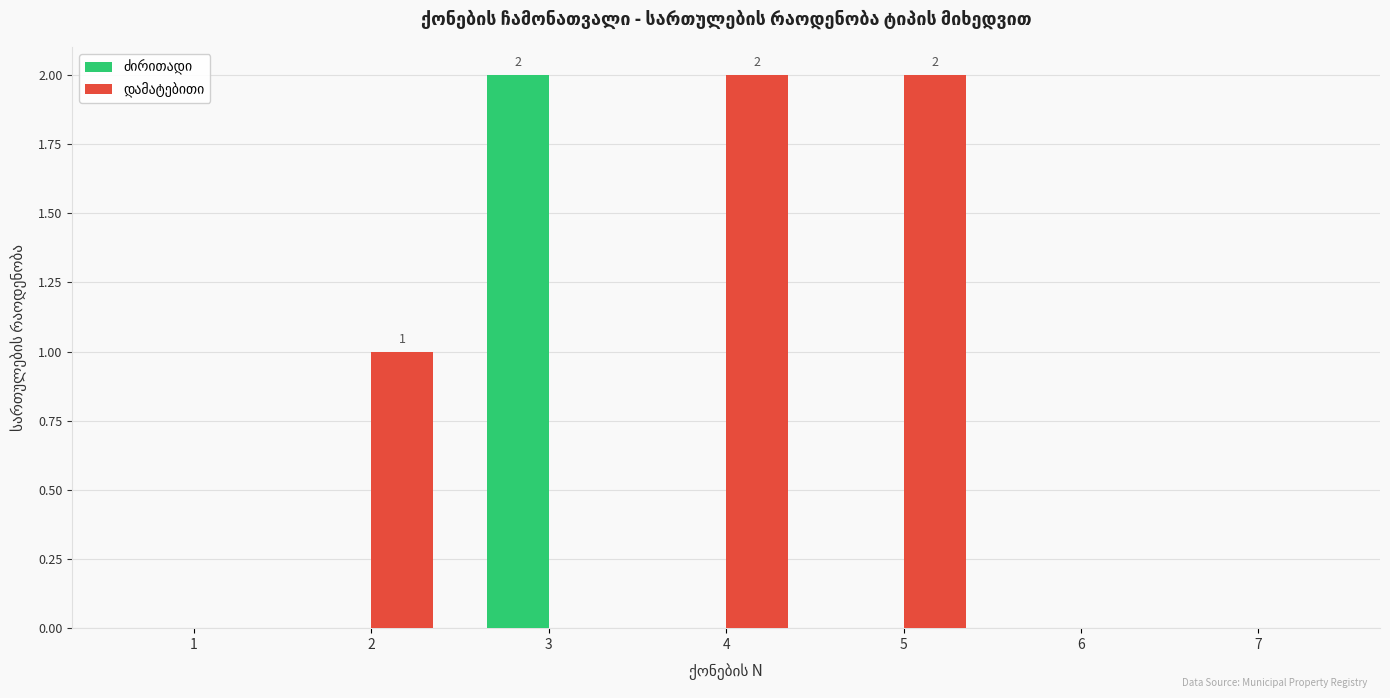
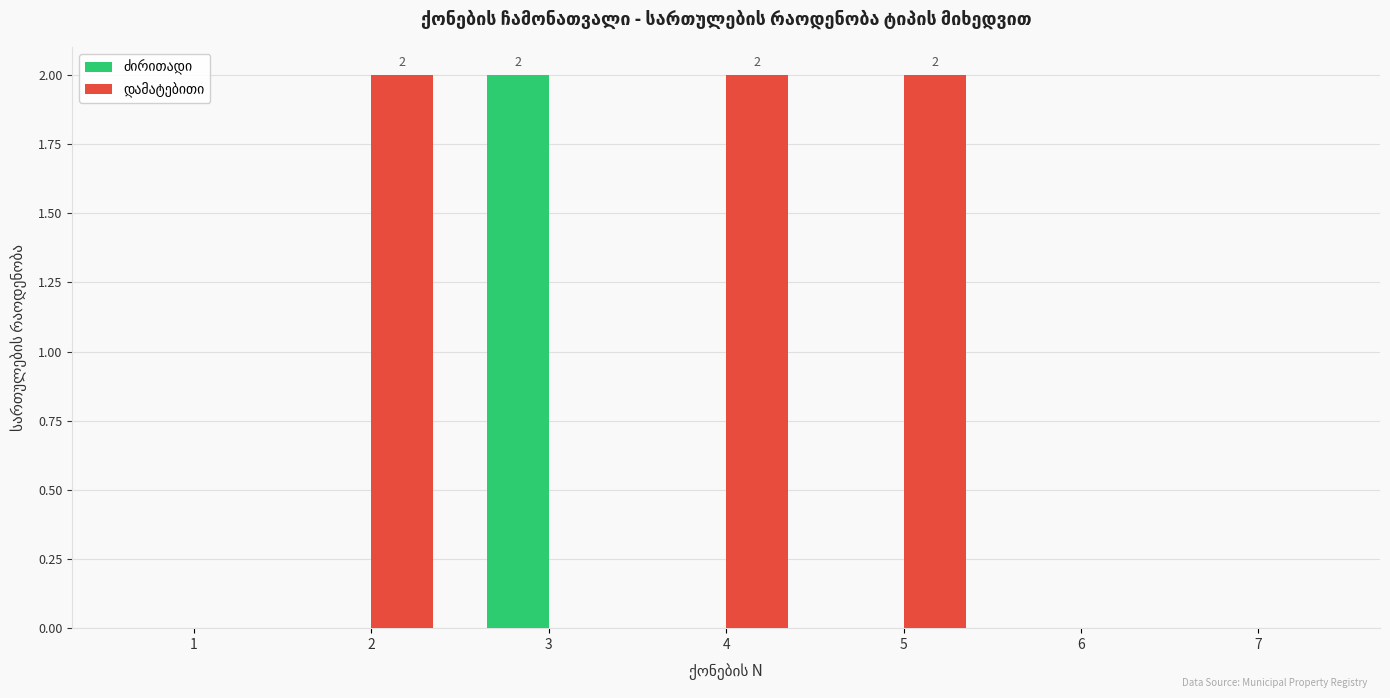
  {
    "ძირითადი": {
      "3": 2
    },
    "დამატებითი": {
-     "2": 1,
+     "2": 2,
      "4": 2,
      "5": 2
    }
  }
